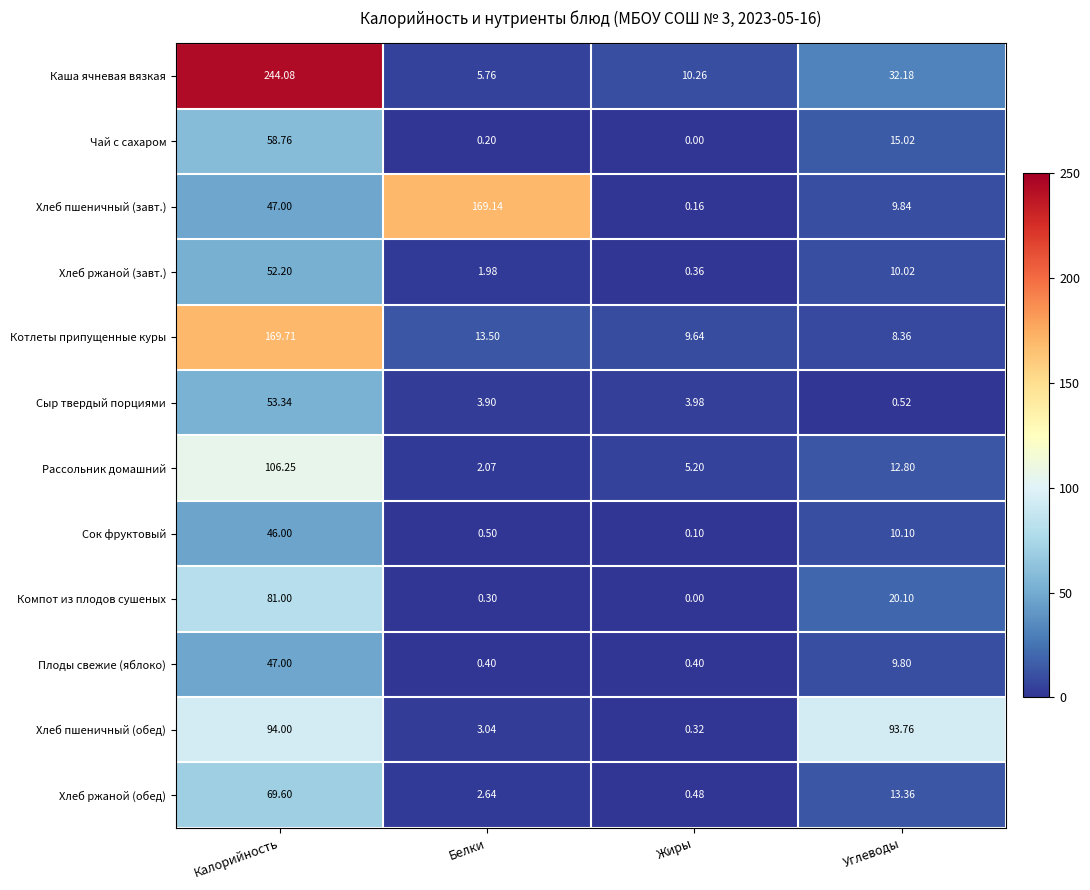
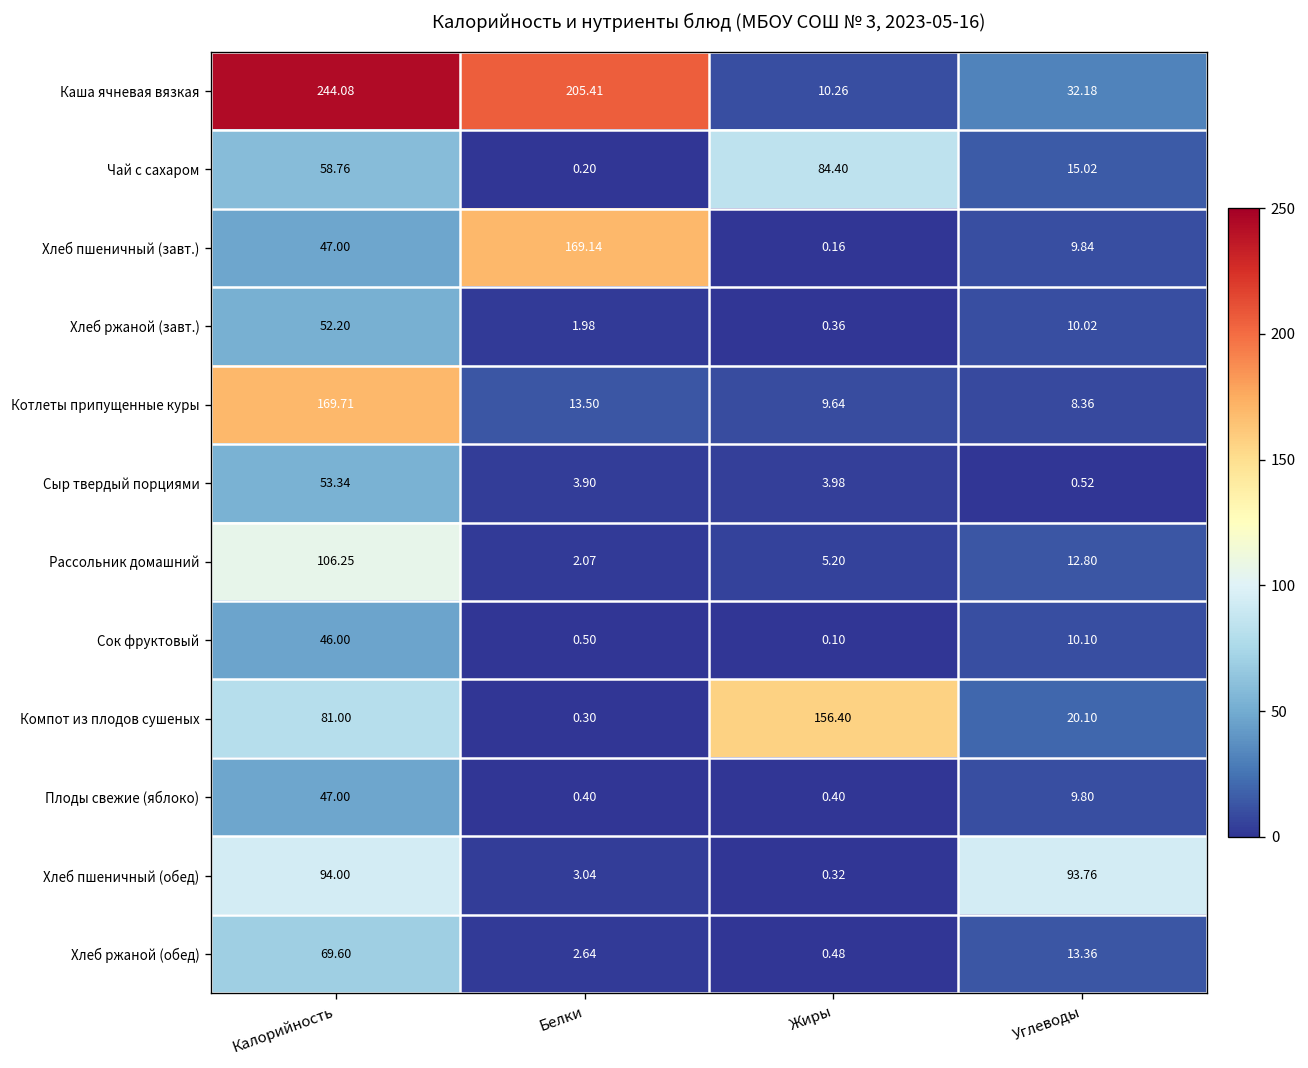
  {
    "Каша ячневая вязкая": {
      "Калорийность": 244.08,
-     "Белки": 5.76,
+     "Белки": 205.41,
      "Жиры": 10.26,
      "Углеводы": 32.18
    },
    "Чай с сахаром": {
      "Калорийность": 58.76,
      "Белки": 0.20,
-     "Жиры": 0.00,
+     "Жиры": 84.40,
      "Углеводы": 15.02
    },
    "Хлеб пшеничный (завт.)": {
      "Калорийность": 47.00,
      "Белки": 169.14,
      "Жиры": 0.16,
      "Углеводы": 9.84
    },
    "Хлеб ржаной (завт.)": {
      "Калорийность": 52.20,
      "Белки": 1.98,
      "Жиры": 0.36,
      "Углеводы": 10.02
    },
    "Котлеты припущенные куры": {
      "Калорийность": 169.71,
      "Белки": 13.50,
      "Жиры": 9.64,
      "Углеводы": 8.36
    },
    "Сыр твердый порциями": {
      "Калорийность": 53.34,
      "Белки": 3.90,
      "Жиры": 3.98,
      "Углеводы": 0.52
    },
    "Рассольник домашний": {
      "Калорийность": 106.25,
      "Белки": 2.07,
      "Жиры": 5.20,
      "Углеводы": 12.80
    },
    "Сок фруктовый": {
      "Калорийность": 46.00,
      "Белки": 0.50,
      "Жиры": 0.10,
      "Углеводы": 10.10
    },
    "Компот из плодов сушеных": {
      "Калорийность": 81.00,
      "Белки": 0.30,
-     "Жиры": 0.00,
+     "Жиры": 156.40,
      "Углеводы": 20.10
    },
    "Плоды свежие (яблоко)": {
      "Калорийность": 47.00,
      "Белки": 0.40,
      "Жиры": 0.40,
      "Углеводы": 9.80
    },
    "Хлеб пшеничный (обед)": {
      "Калорийность": 94.00,
      "Белки": 3.04,
      "Жиры": 0.32,
      "Углеводы": 93.76
    },
    "Хлеб ржаной (обед)": {
      "Калорийность": 69.60,
      "Белки": 2.64,
      "Жиры": 0.48,
      "Углеводы": 13.36
    }
  }
